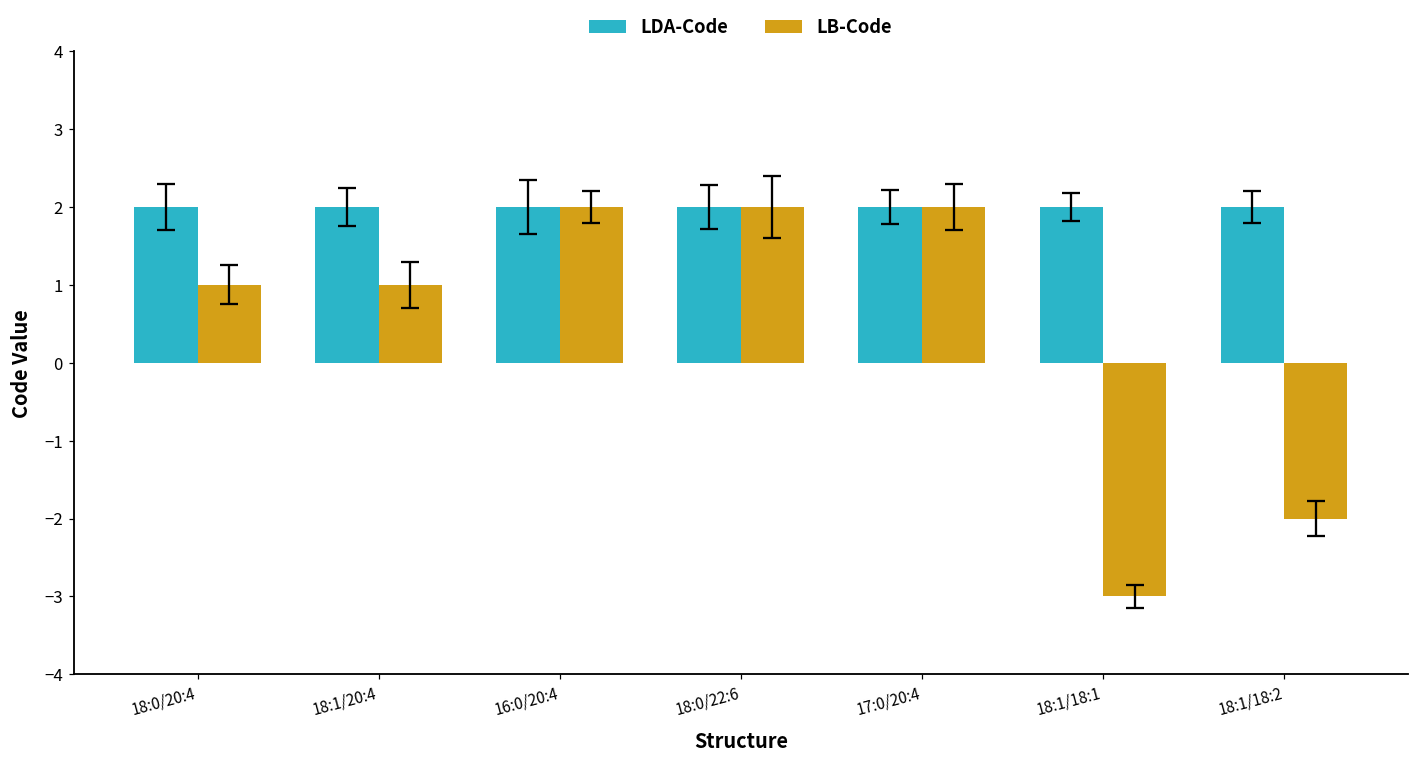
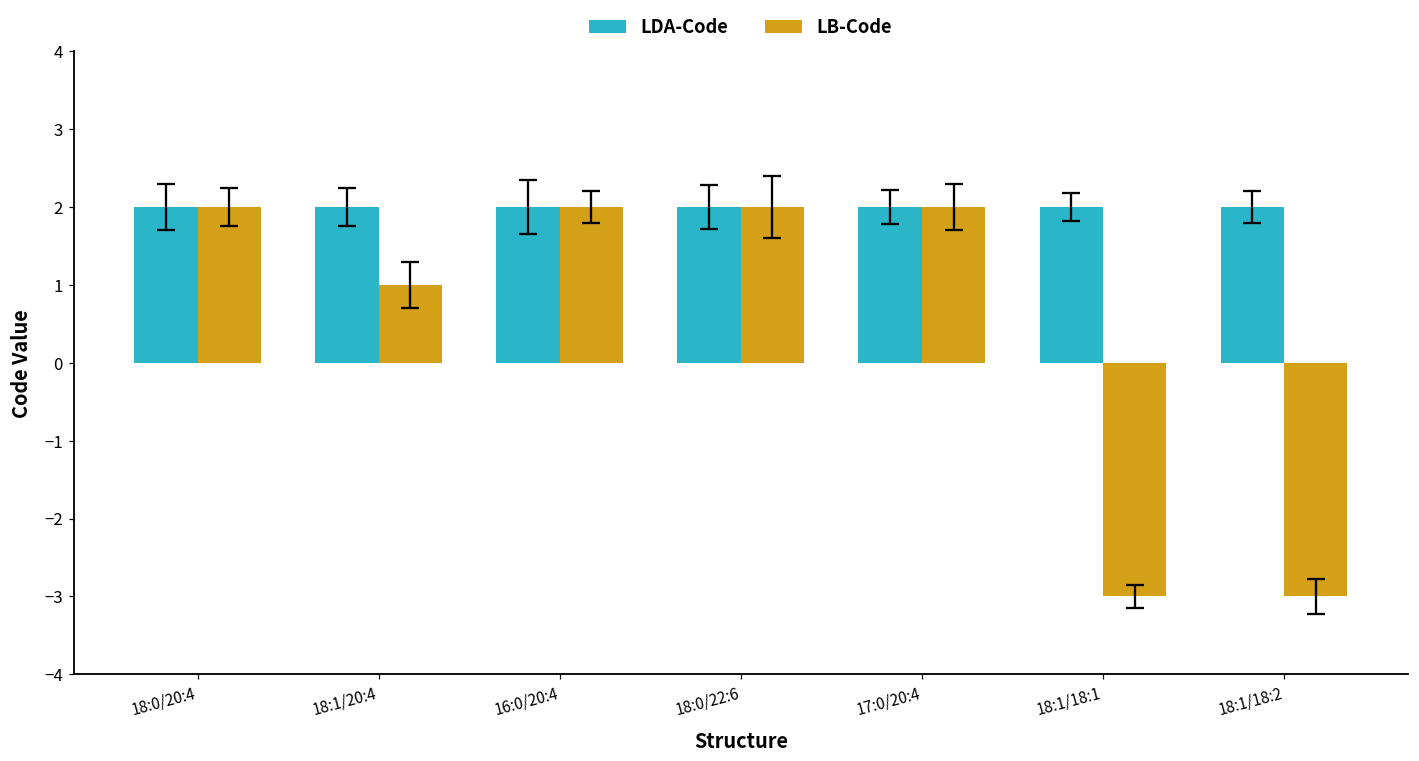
  {
    "LDA-Code": {
      "18:0/20:4": 2,
      "18:1/20:4": 2,
      "16:0/20:4": 2,
      "18:0/22:6": 2,
      "17:0/20:4": 2,
      "18:1/18:1": 2,
      "18:1/18:2": 2
    },
    "LB-Code": {
-     "18:0/20:4": 1,
+     "18:0/20:4": 2,
      "18:1/20:4": 1,
      "16:0/20:4": 2,
      "18:0/22:6": 2,
      "17:0/20:4": 2,
      "18:1/18:1": -3,
-     "18:1/18:2": -2
+     "18:1/18:2": -3
    }
  }
